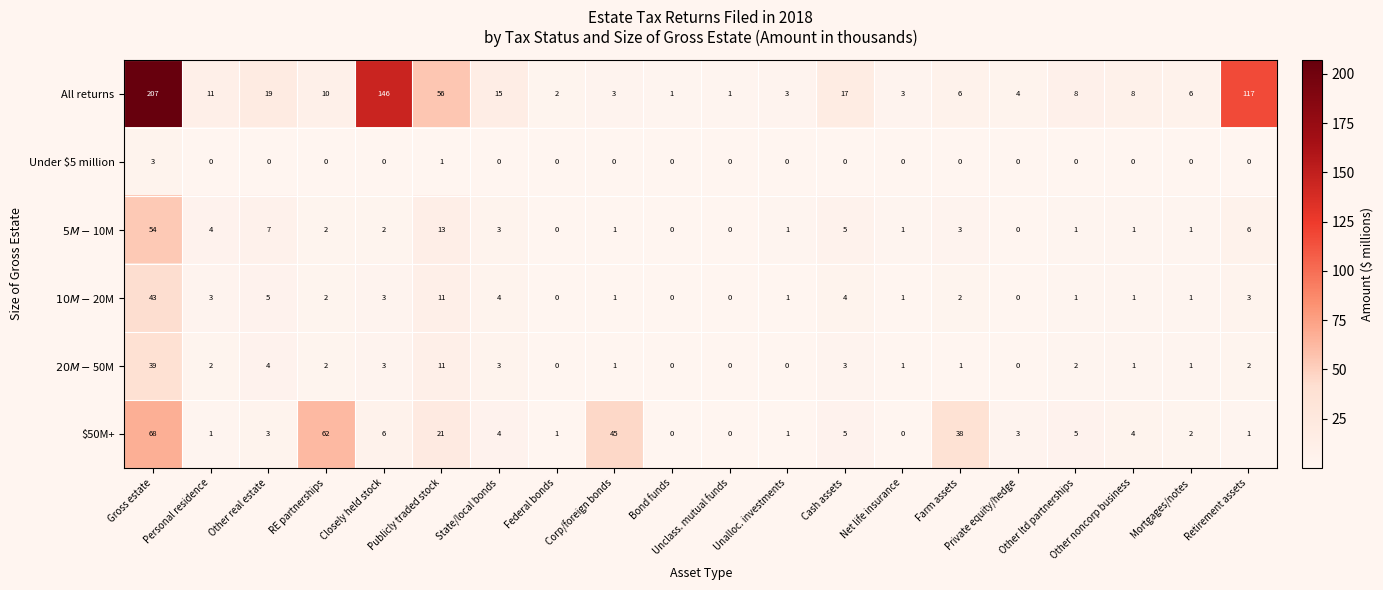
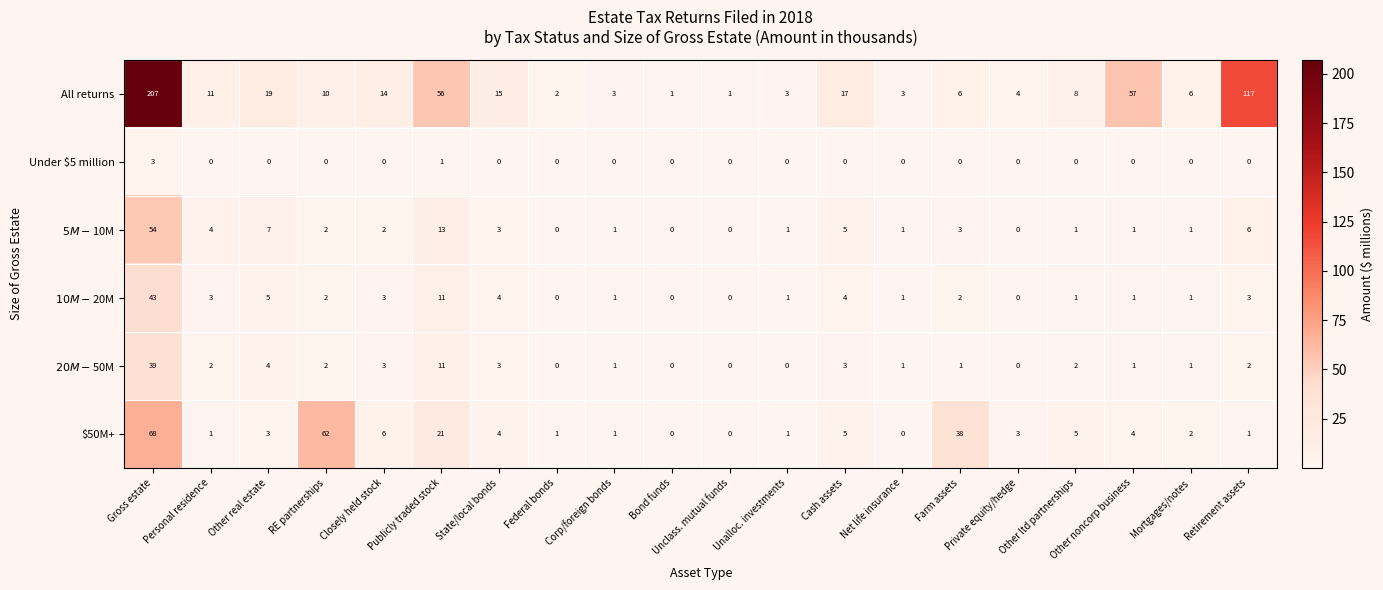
  {
    "All returns": {
      "Gross estate": 207,
      "Personal residence": 11,
      "Other real estate": 19,
      "RE partnerships": 10,
-     "Closely held stock": 146,
+     "Closely held stock": 14,
      "Publicly traded stock": 56,
      "State/local bonds": 15,
      "Federal bonds": 2,
      "Corp/foreign bonds": 3,
      "Bond funds": 1,
      "Unclass. mutual funds": 1,
      "Unalloc. investments": 3,
      "Cash assets": 17,
      "Net life insurance": 3,
      "Farm assets": 6,
      "Private equity/hedge": 4,
      "Other ltd partnerships": 8,
-     "Other noncorp business": 8,
+     "Other noncorp business": 57,
      "Mortgages/notes": 6,
      "Retirement assets": 117
    },
    "Under $5 million": {
      "Gross estate": 3,
      "Personal residence": 0,
      "Other real estate": 0,
      "RE partnerships": 0,
      "Closely held stock": 0,
      "Publicly traded stock": 1,
      "State/local bonds": 0,
      "Federal bonds": 0,
      "Corp/foreign bonds": 0,
      "Bond funds": 0,
      "Unclass. mutual funds": 0,
      "Unalloc. investments": 0,
      "Cash assets": 0,
      "Net life insurance": 0,
      "Farm assets": 0,
      "Private equity/hedge": 0,
      "Other ltd partnerships": 0,
      "Other noncorp business": 0,
      "Mortgages/notes": 0,
      "Retirement assets": 0
    },
    "$50M+": {
      "Gross estate": 68,
      "Personal residence": 1,
      "Other real estate": 3,
      "RE partnerships": 62,
      "Closely held stock": 6,
      "Publicly traded stock": 21,
      "State/local bonds": 4,
      "Federal bonds": 1,
-     "Corp/foreign bonds": 45,
+     "Corp/foreign bonds": 1,
      "Bond funds": 0,
      "Unclass. mutual funds": 0,
      "Unalloc. investments": 1,
      "Cash assets": 5,
      "Net life insurance": 0,
      "Farm assets": 38,
      "Private equity/hedge": 3,
      "Other ltd partnerships": 5,
      "Other noncorp business": 4,
      "Mortgages/notes": 2,
      "Retirement assets": 1
    }
  }
